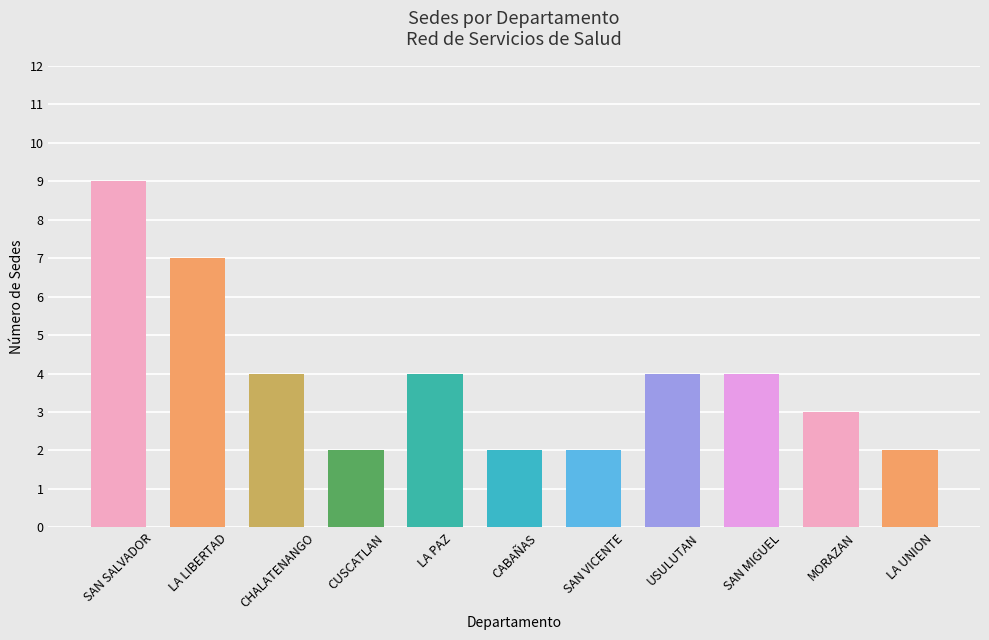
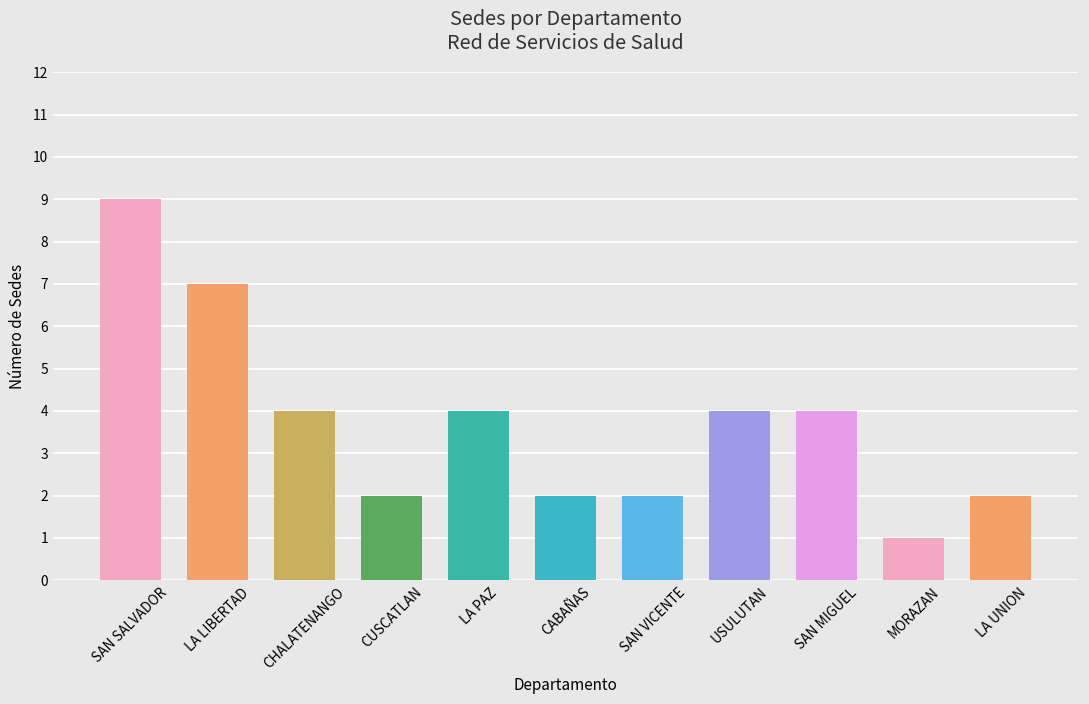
  {
    "SAN SALVADOR": 9,
    "LA LIBERTAD": 7,
    "CHALATENANGO": 4,
    "CUSCATLAN": 2,
    "LA PAZ": 4,
    "CABAÑAS": 2,
    "SAN VICENTE": 2,
    "USULUTAN": 4,
    "SAN MIGUEL": 4,
-   "MORAZAN": 3,
+   "MORAZAN": 1,
    "LA UNION": 2
  }
